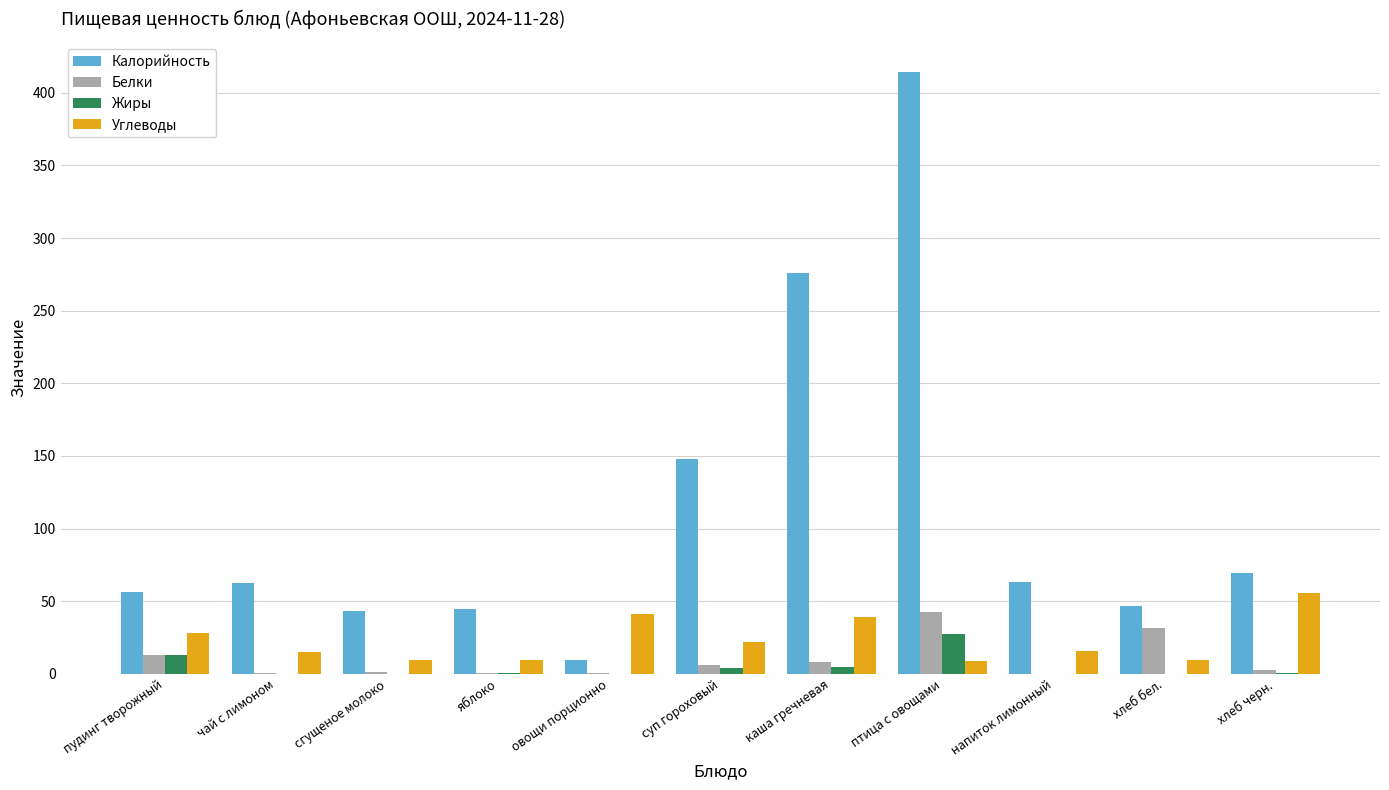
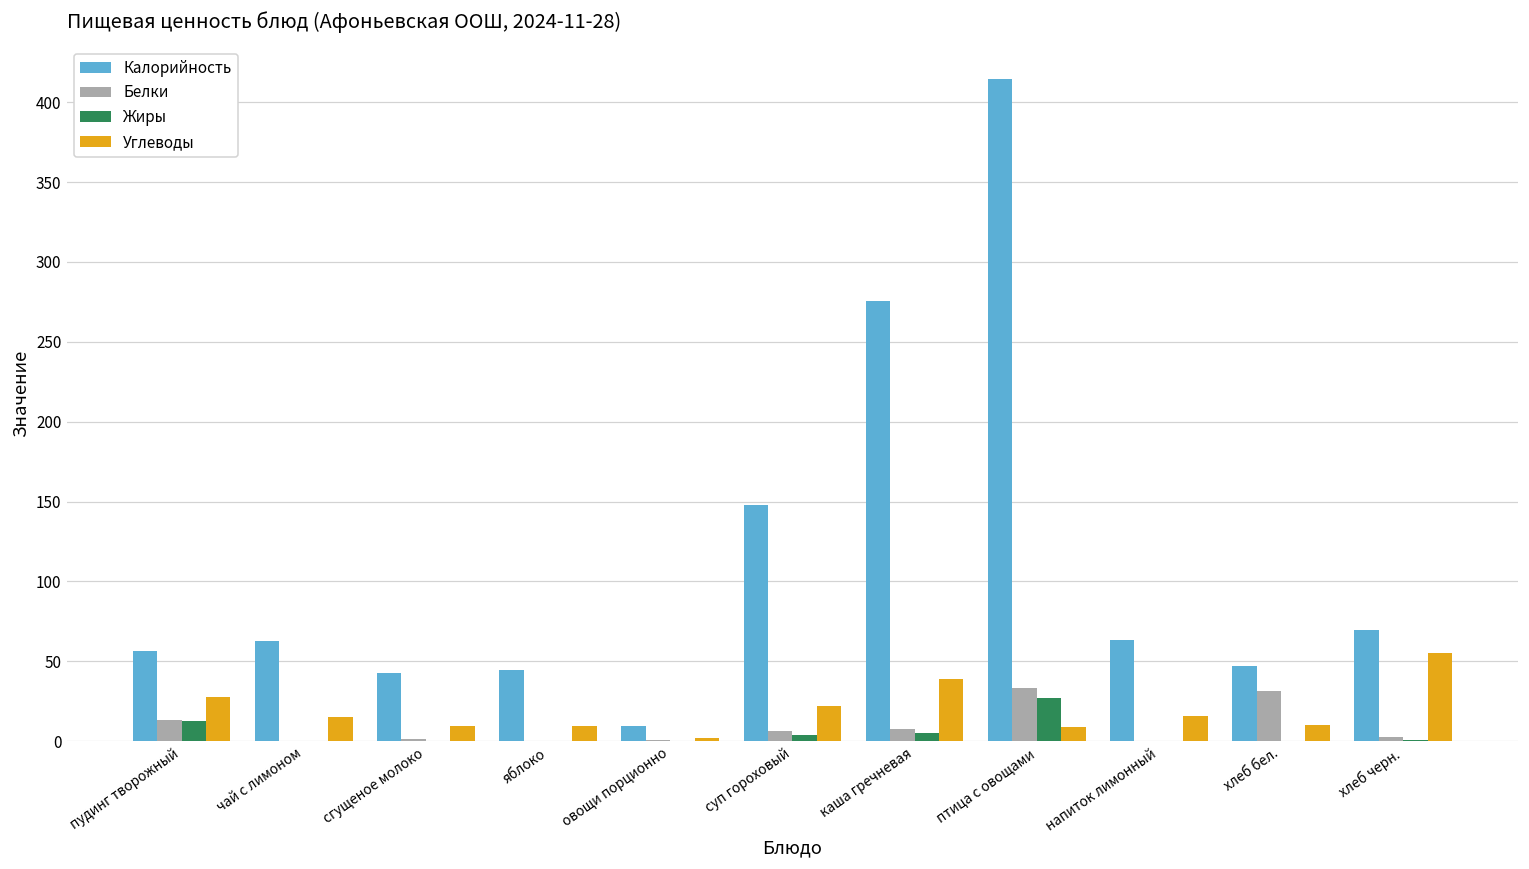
  {
    "Калорийность": {
      "пудинг творожный": 57,
      "чай с лимоном": 62,
      "сгущеное молоко": 43,
      "яблоко": 44,
      "овощи порционно": 9,
      "суп гороховый": 148,
      "каша гречневая": 276,
      "птица с овощами": 414,
      "напиток лимонный": 63,
      "хлеб бел.": 47,
      "хлеб черн.": 70
    },
    "Белки": {
      "пудинг творожный": 13,
      "суп гороховый": 6,
      "каша гречневая": 8,
-     "птица с овощами": 43,
+     "птица с овощами": 33,
      "хлеб бел.": 31,
      "хлеб черн.": 3
    },
    "Жиры": {
      "пудинг творожный": 13,
      "сгущеное молоко": 0,
      "суп гороховый": 4,
      "каша гречневая": 5,
      "птица с овощами": 27,
      "напиток лимонный": 0
    },
    "Углеводы": {
      "пудинг творожный": 28,
      "чай с лимоном": 15,
      "сгущеное молоко": 10,
      "яблоко": 10,
-     "овощи порционно": 42,
+     "овощи порционно": 2,
      "суп гороховый": 22,
      "каша гречневая": 39,
      "птица с овощами": 9,
      "напиток лимонный": 16,
      "хлеб бел.": 10,
      "хлеб черн.": 55
    }
  }
